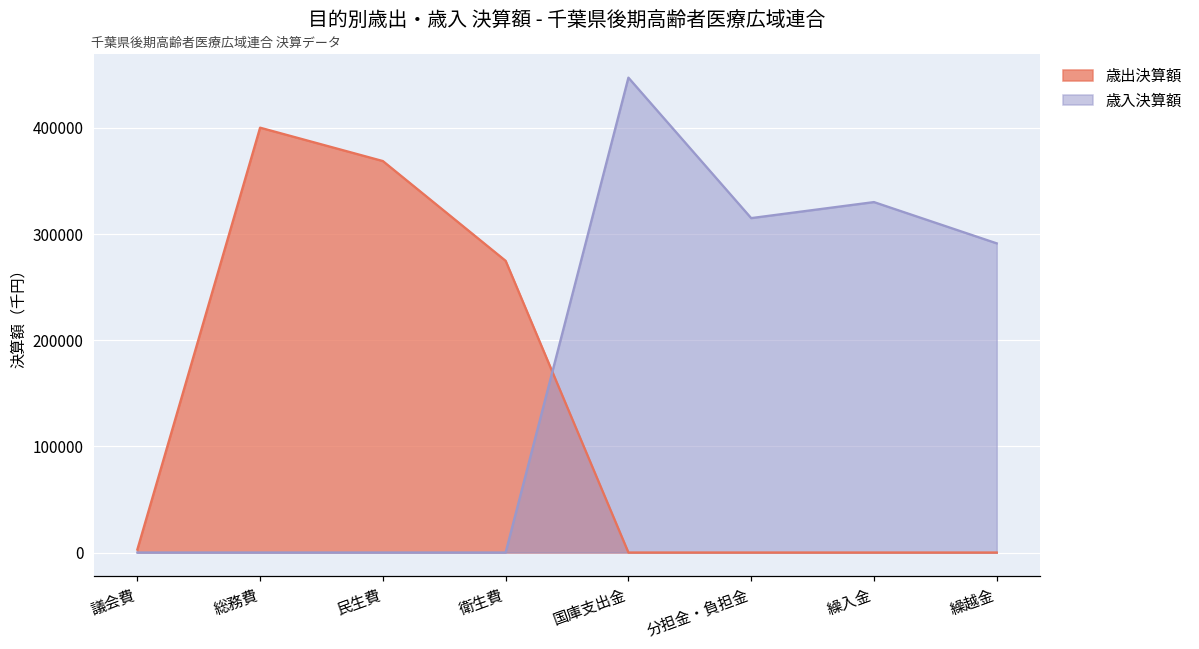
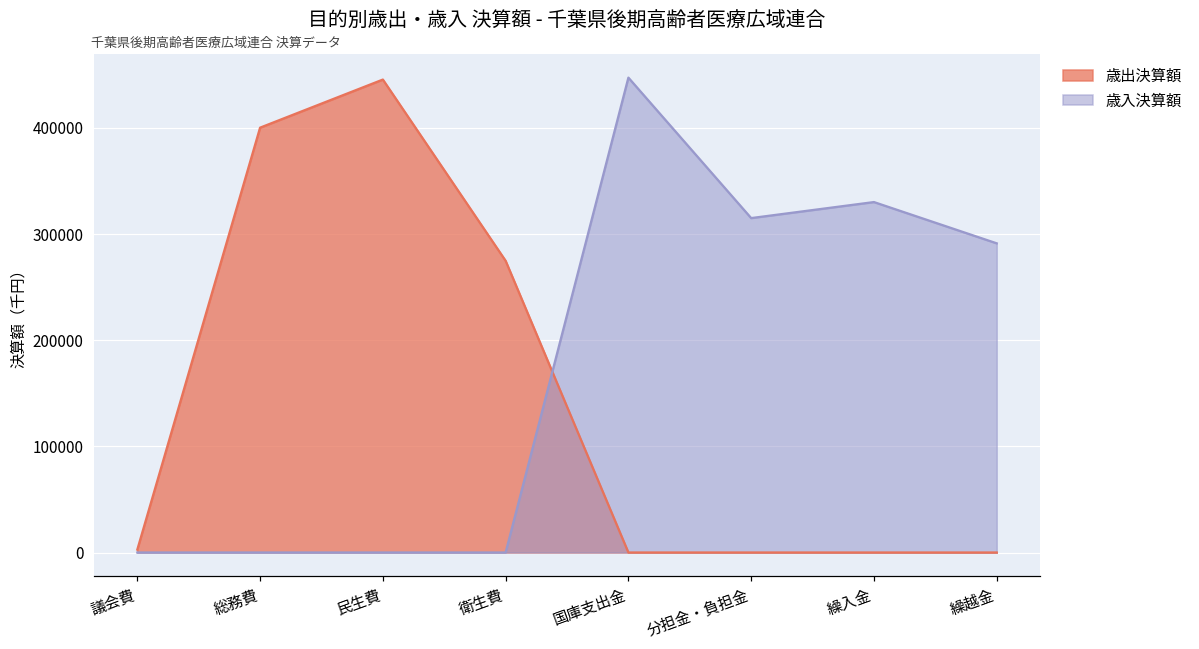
  {
    "歳出決算額": {
      "議会費": 0,
      "総務費": 400000,
-     "民生費": 370000,
+     "民生費": 450000,
      "衛生費": 270000,
      "国庫支出金": 0,
      "分担金・負担金": 0,
      "繰入金": 0,
      "繰越金": 0
    },
    "歳入決算額": {
      "議会費": 0,
      "総務費": 0,
      "民生費": 0,
      "衛生費": 0,
      "国庫支出金": 450000,
      "分担金・負担金": 320000,
      "繰入金": 330000,
      "繰越金": 290000
    }
  }
